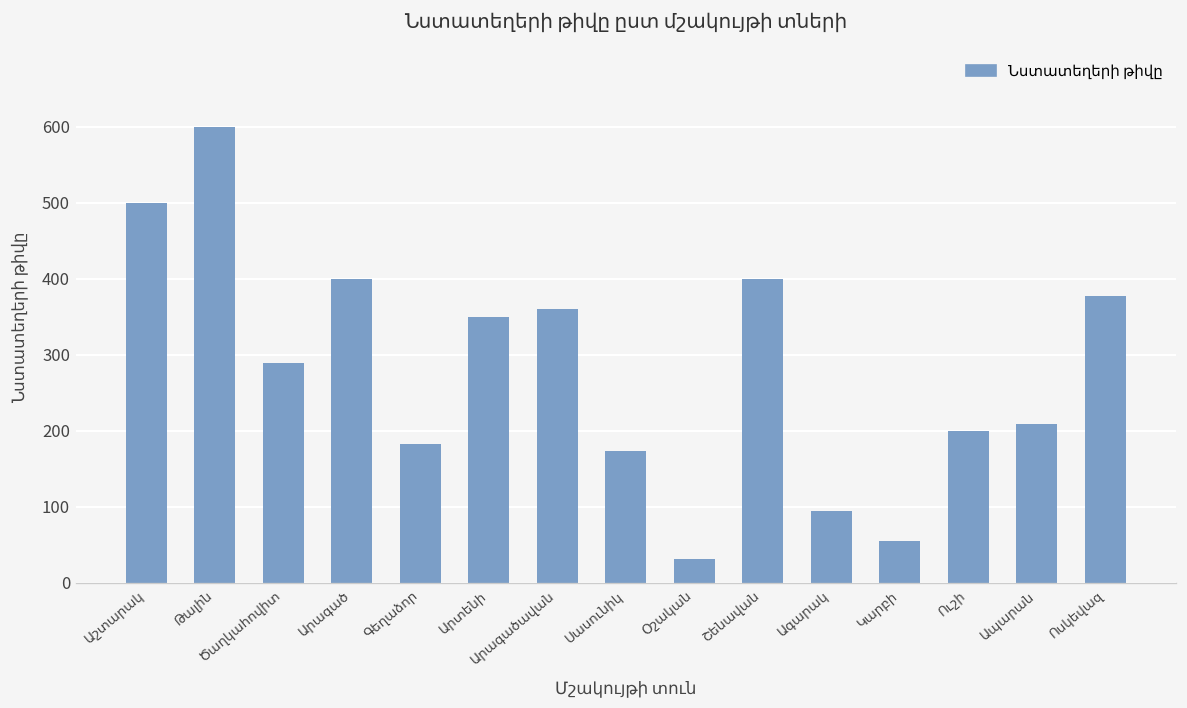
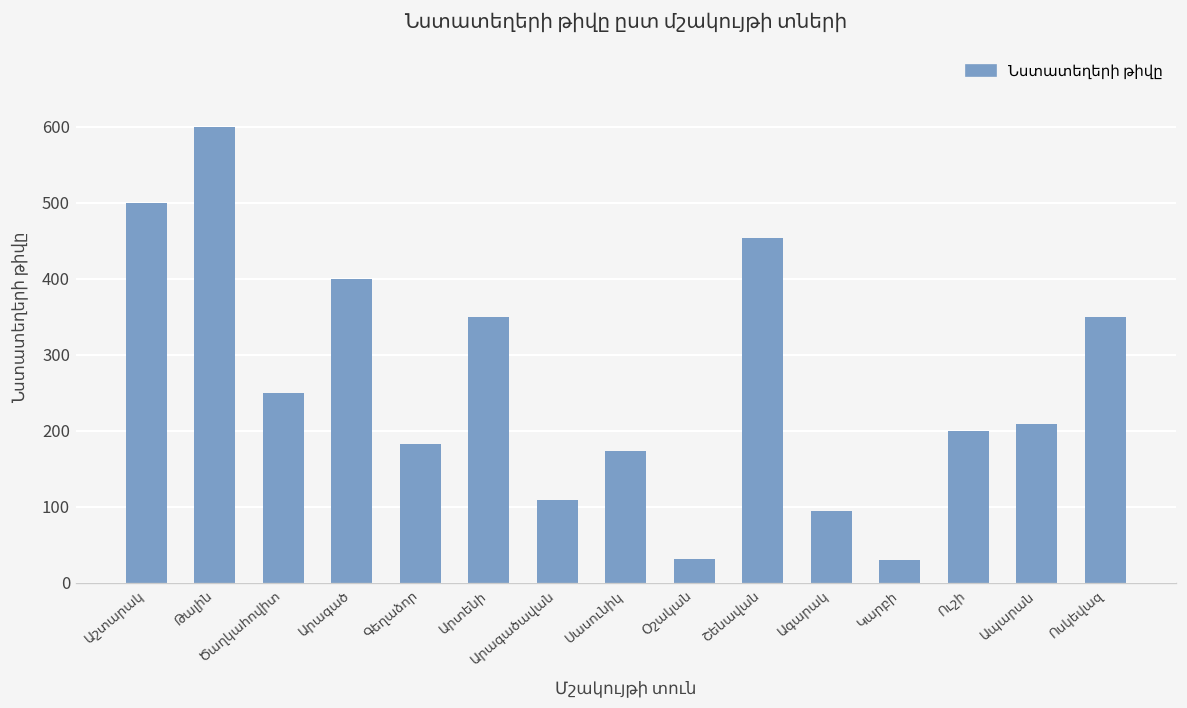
  {
    "Աշտարակ": 500,
    "Թալին": 600,
-   "Ծաղկահովիտ": 290,
+   "Ծաղկահովիտ": 250,
    "Արագած": 400,
    "Գեղաձոր": 180,
    "Արտենի": 350,
-   "Արագածավան": 360,
+   "Արագածավան": 110,
    "Սասունիկ": 170,
    "Օշական": 30,
-   "Շենավան": 400,
+   "Շենավան": 450,
    "Ագարակ": 100,
-   "Կարբի": 60,
+   "Կարբի": 30,
    "Ուշի": 200,
    "Ապարան": 210,
-   "Ոսկեվազ": 380
+   "Ոսկեվազ": 350
  }
